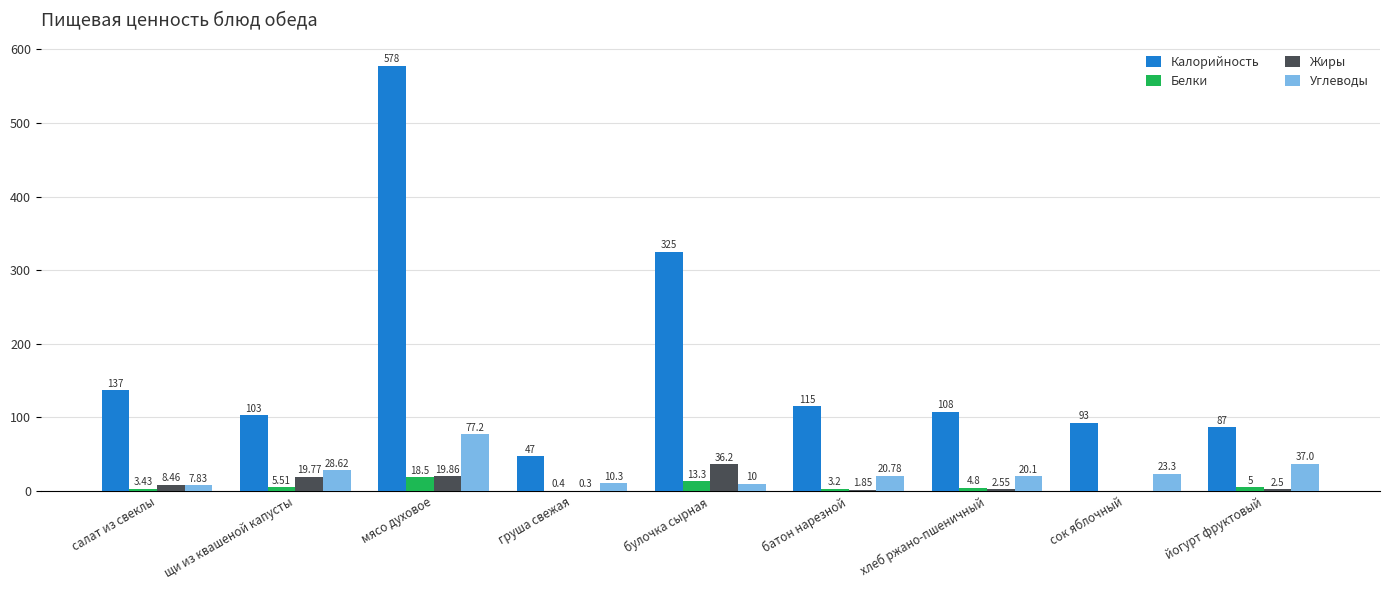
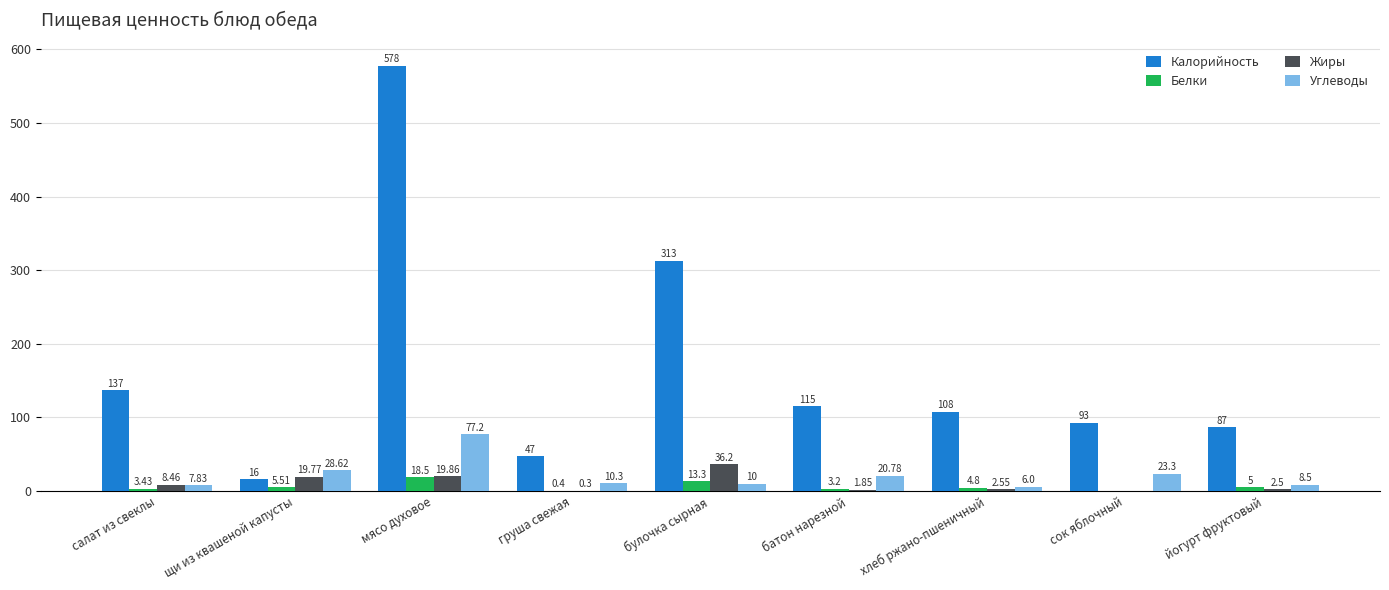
  {
    "Калорийность": {
      "салат из свеклы": 137,
-     "щи из квашеной капусты": 103,
+     "щи из квашеной капусты": 16,
      "мясо духовое": 578,
      "груша свежая": 47,
-     "булочка сырная": 325,
+     "булочка сырная": 313,
      "батон нарезной": 115,
      "хлеб ржано-пшеничный": 108,
      "сок яблочный": 93,
      "йогурт фруктовый": 87
    },
    "Белки": {
      "салат из свеклы": 3.43,
      "щи из квашеной капусты": 5.51,
      "мясо духовое": 18.5,
      "груша свежая": 0.4,
      "булочка сырная": 13.3,
      "батон нарезной": 3.2,
      "хлеб ржано-пшеничный": 4.8,
      "йогурт фруктовый": 5
    },
    "Жиры": {
      "салат из свеклы": 8.46,
      "щи из квашеной капусты": 19.77,
      "мясо духовое": 19.86,
      "груша свежая": 0.3,
      "булочка сырная": 36.2,
      "батон нарезной": 1.85,
      "хлеб ржано-пшеничный": 2.55,
      "йогурт фруктовый": 2.5
    },
    "Углеводы": {
      "салат из свеклы": 7.83,
      "щи из квашеной капусты": 28.62,
      "мясо духовое": 77.2,
      "груша свежая": 10.3,
      "булочка сырная": 10,
      "батон нарезной": 20.78,
-     "хлеб ржано-пшеничный": 20.1,
+     "хлеб ржано-пшеничный": 6.0,
      "сок яблочный": 23.3,
-     "йогурт фруктовый": 37.0
+     "йогурт фруктовый": 8.5
    }
  }
